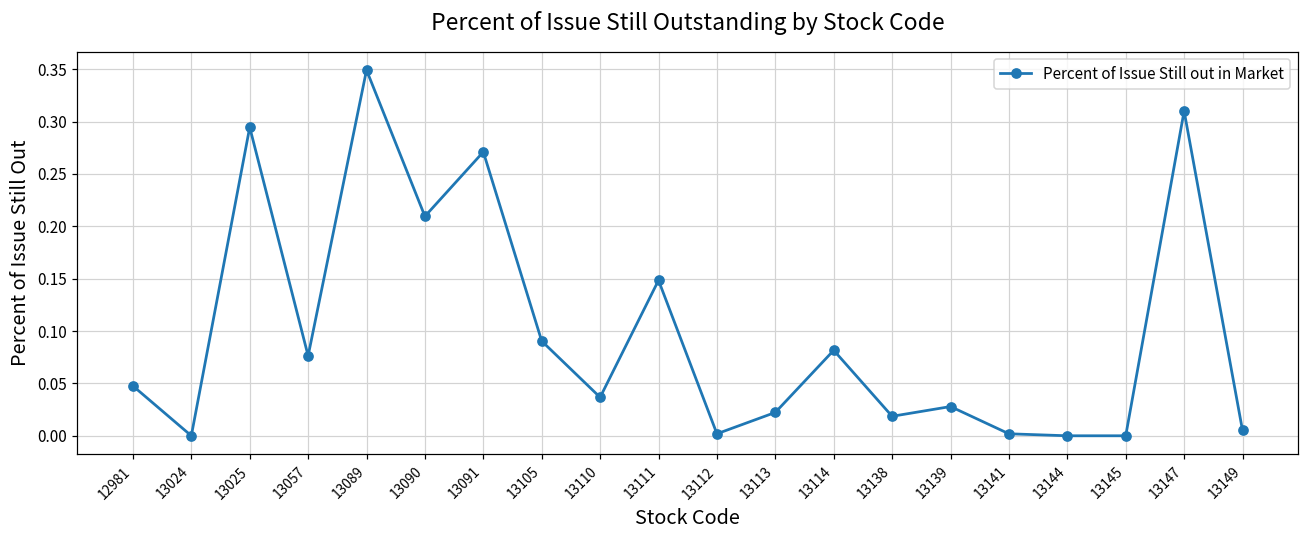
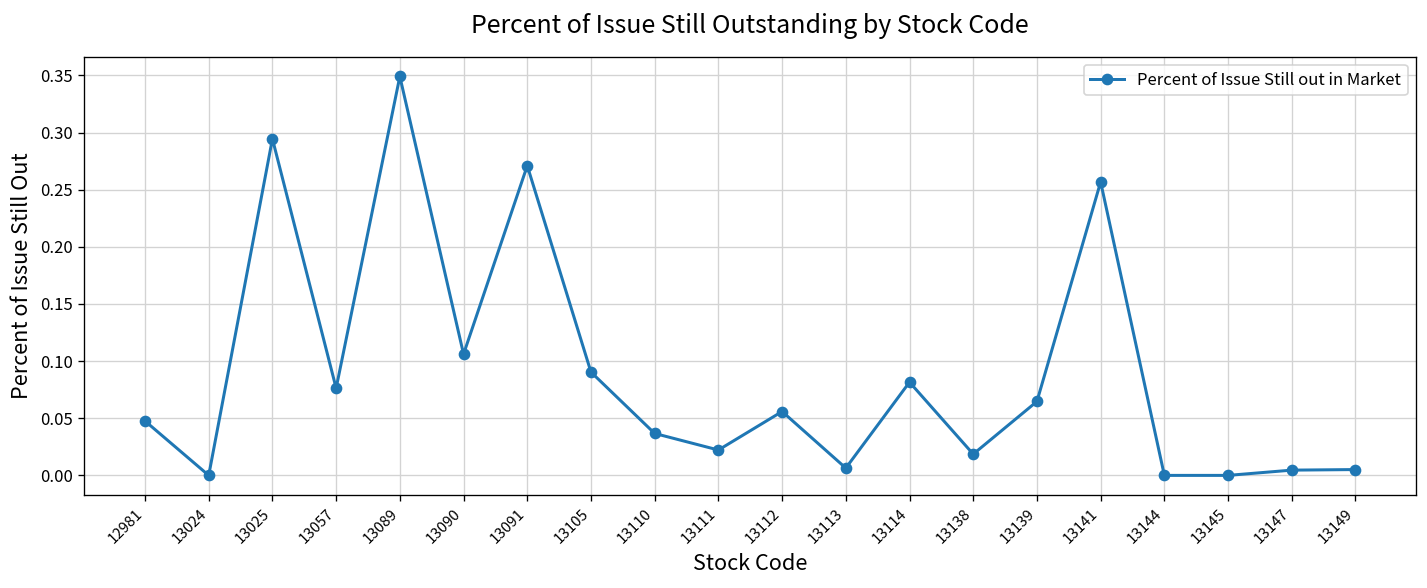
  {
    "12981": 0.05,
    "13024": 0.00,
    "13025": 0.29,
    "13057": 0.08,
    "13089": 0.35,
-   "13090": 0.21,
+   "13090": 0.11,
    "13091": 0.27,
    "13105": 0.09,
    "13110": 0.04,
-   "13111": 0.15,
-   "13112": 0.00,
-   "13113": 0.02,
+   "13111": 0.02,
+   "13112": 0.06,
+   "13113": 0.01,
    "13114": 0.08,
    "13138": 0.02,
-   "13139": 0.03,
-   "13141": 0.00,
+   "13139": 0.06,
+   "13141": 0.26,
    "13144": 0.00,
    "13145": 0.00,
-   "13147": 0.31,
+   "13147": 0.00,
    "13149": 0.01
  }
